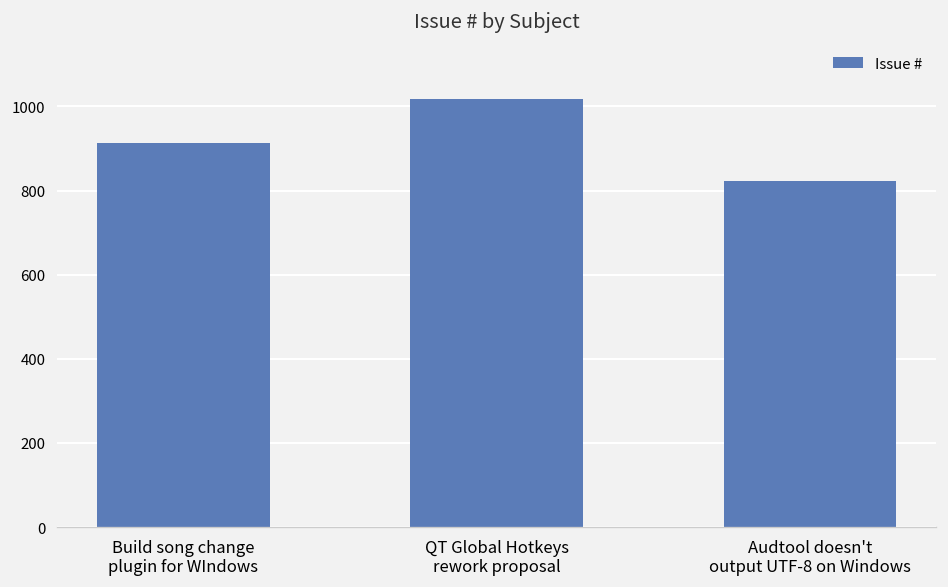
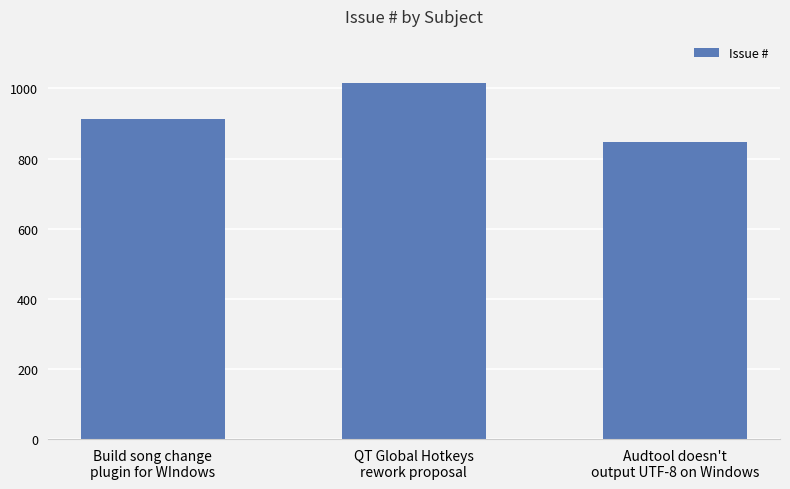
  {
    "Build song change plugin for WIndows": 910,
    "QT Global Hotkeys rework proposal": 1020,
-   "Audtool doesn't output UTF-8 on Windows": 820
+   "Audtool doesn't output UTF-8 on Windows": 850
  }
